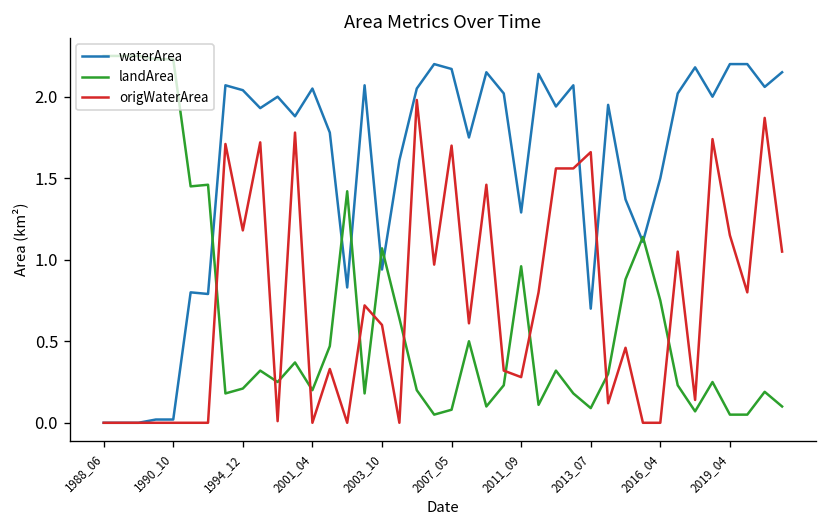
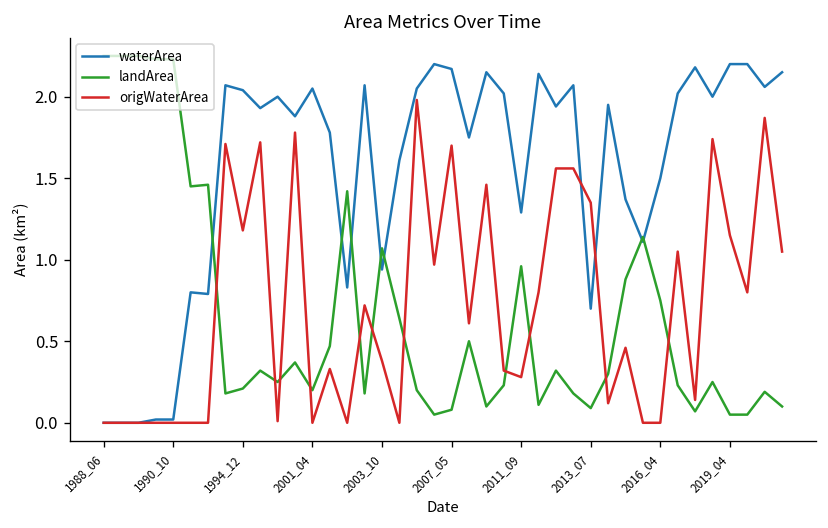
  {
    "waterArea": {
      "1990_10": 0.02,
      "2003_10": 0.94,
      "2013_07": 0.70
    },
    "landArea": {
      "2003_10": 1.07,
      "2013_07": 0.09
    },
    "origWaterArea": {
      "1990_10": 0.00,
-     "2003_10": 0.60,
-     "2013_07": 1.66
+     "2003_10": 0.38,
+     "2013_07": 1.35
    }
  }
